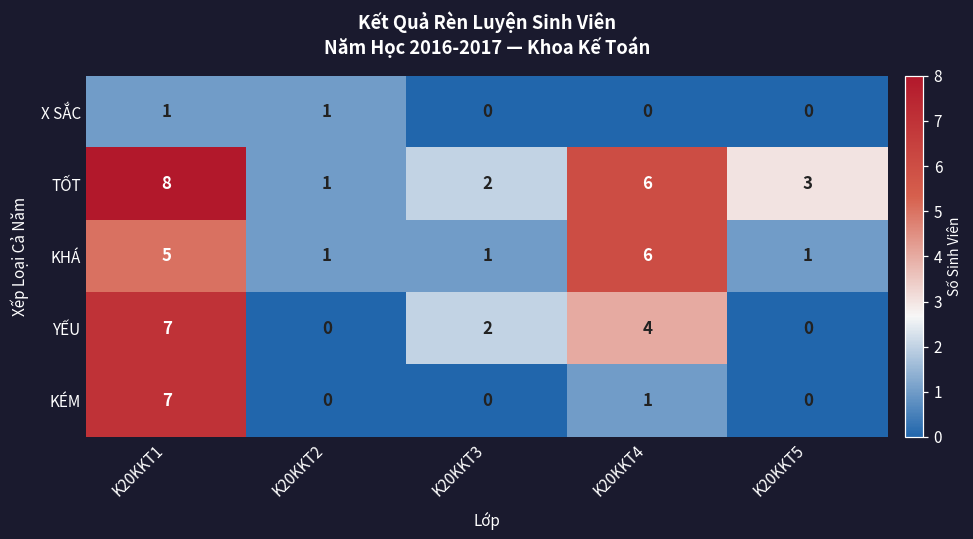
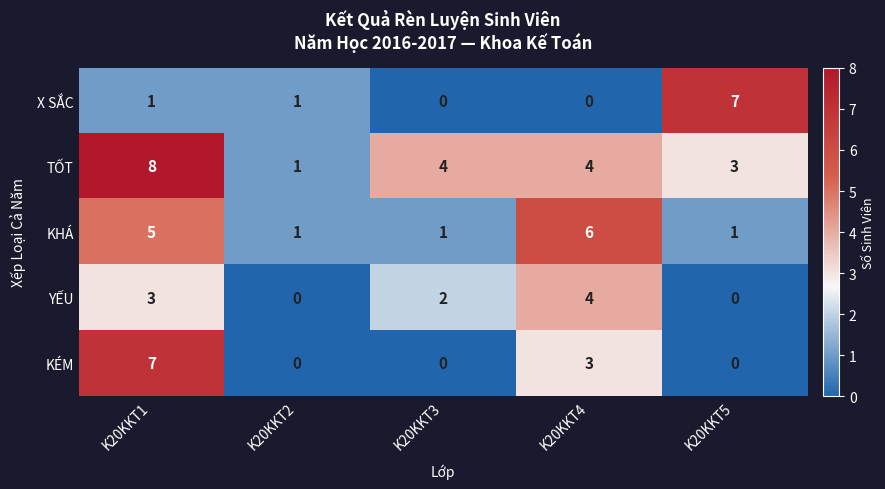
  {
    "X SẮC": {
      "K20KKT1": 1,
      "K20KKT2": 1,
      "K20KKT3": 0,
      "K20KKT4": 0,
-     "K20KKT5": 0
+     "K20KKT5": 7
    },
    "TỐT": {
      "K20KKT1": 8,
      "K20KKT2": 1,
-     "K20KKT3": 2,
-     "K20KKT4": 6,
+     "K20KKT3": 4,
+     "K20KKT4": 4,
      "K20KKT5": 3
    },
    "KHÁ": {
      "K20KKT1": 5,
      "K20KKT2": 1,
      "K20KKT3": 1,
      "K20KKT4": 6,
      "K20KKT5": 1
    },
    "YẾU": {
-     "K20KKT1": 7,
+     "K20KKT1": 3,
      "K20KKT2": 0,
      "K20KKT3": 2,
      "K20KKT4": 4,
      "K20KKT5": 0
    },
    "KÉM": {
      "K20KKT1": 7,
      "K20KKT2": 0,
      "K20KKT3": 0,
-     "K20KKT4": 1,
+     "K20KKT4": 3,
      "K20KKT5": 0
    }
  }
